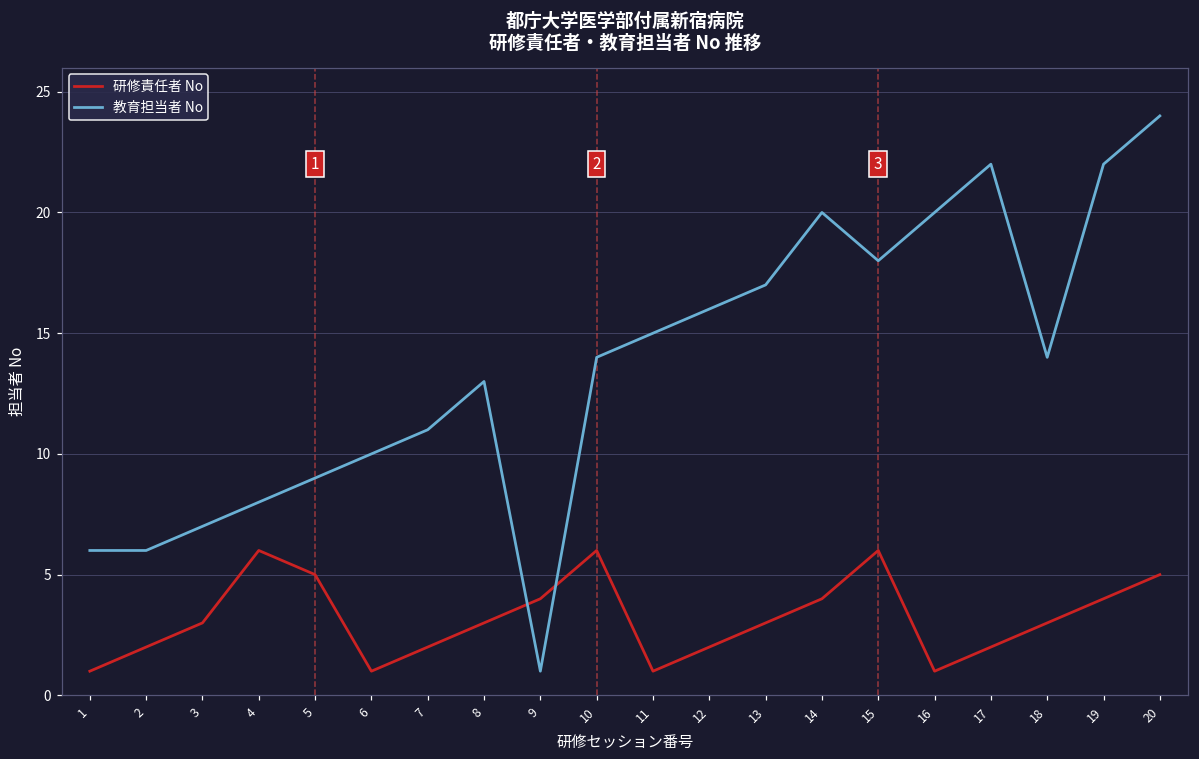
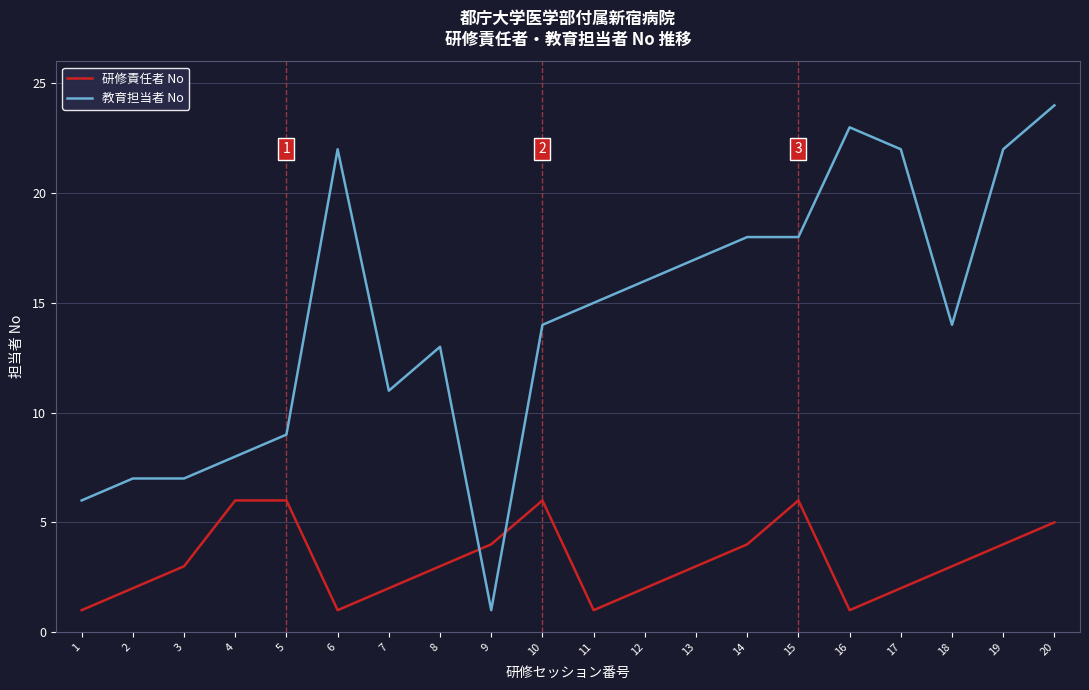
  {
    "研修責任者 No": {
      "1": 1,
      "2": 2,
      "3": 3,
      "4": 6,
-     "5": 5,
+     "5": 6,
      "6": 1,
      "7": 2,
      "8": 3,
      "9": 4,
      "10": 6,
      "11": 1,
      "12": 2,
      "13": 3,
      "14": 4,
      "15": 6,
      "16": 1,
      "17": 2,
      "18": 3,
      "19": 4,
      "20": 5
    },
    "教育担当者 No": {
      "1": 6,
-     "2": 6,
+     "2": 7,
      "3": 7,
      "4": 8,
      "5": 9,
-     "6": 10,
+     "6": 22,
      "7": 11,
      "8": 13,
      "9": 1,
      "10": 14,
      "11": 15,
      "12": 16,
      "13": 17,
-     "14": 20,
+     "14": 18,
      "15": 18,
-     "16": 20,
+     "16": 23,
      "17": 22,
      "18": 14,
      "19": 22,
      "20": 24
    }
  }
